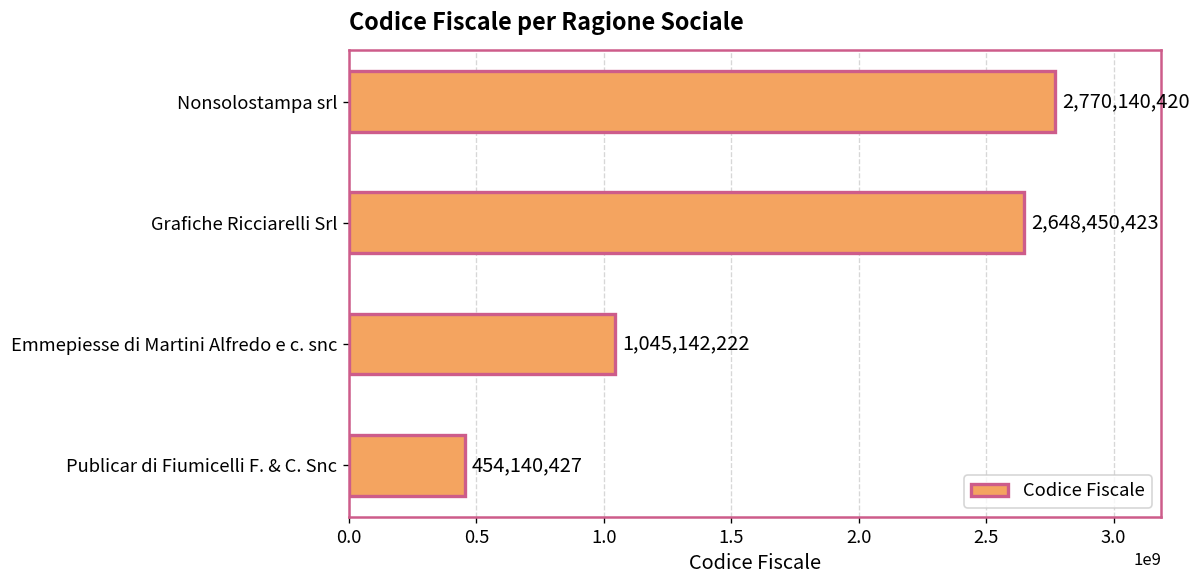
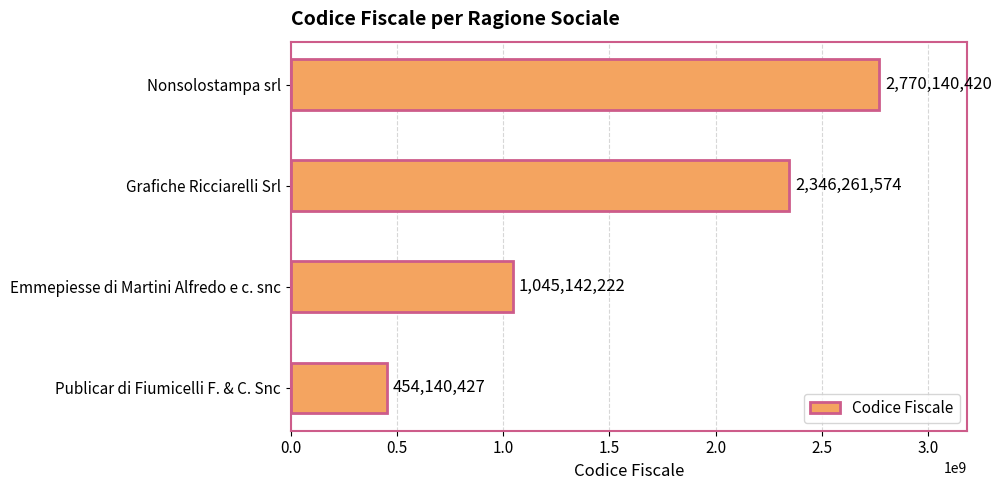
  {
    "Nonsolostampa srl": "2,770,140,420",
-   "Grafiche Ricciarelli Srl": "2,648,450,423",
+   "Grafiche Ricciarelli Srl": "2,346,261,574",
    "Emmepiesse di Martini Alfredo e c. snc": "1,045,142,222",
    "Publicar di Fiumicelli F. & C. Snc": "454,140,427"
  }
